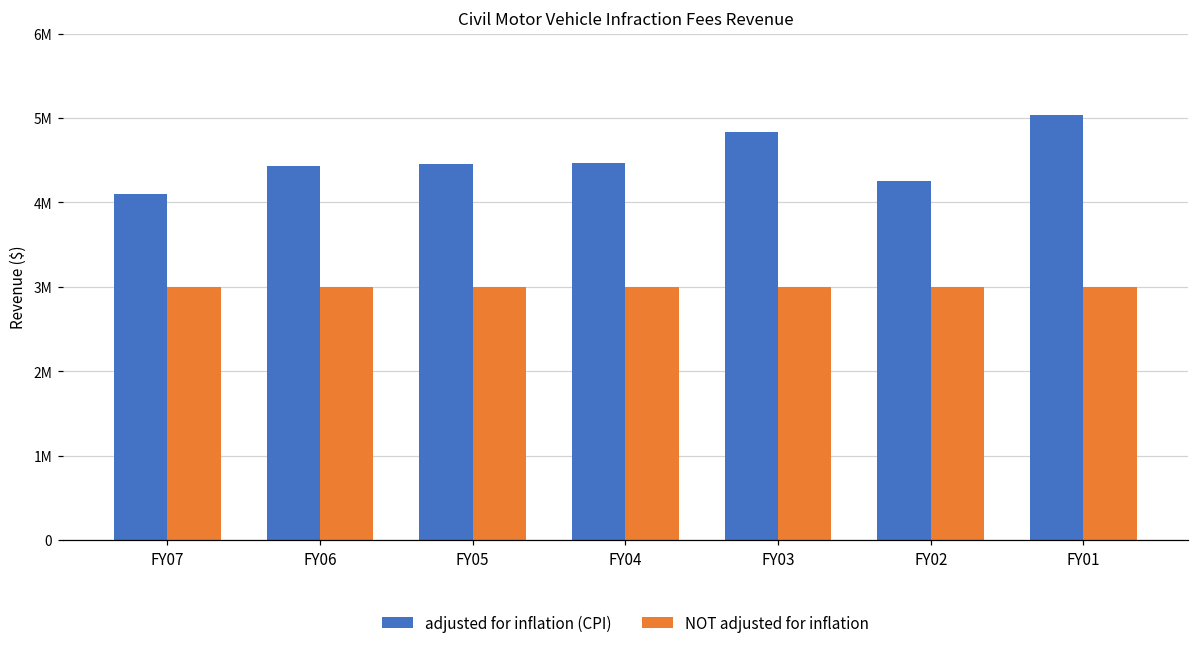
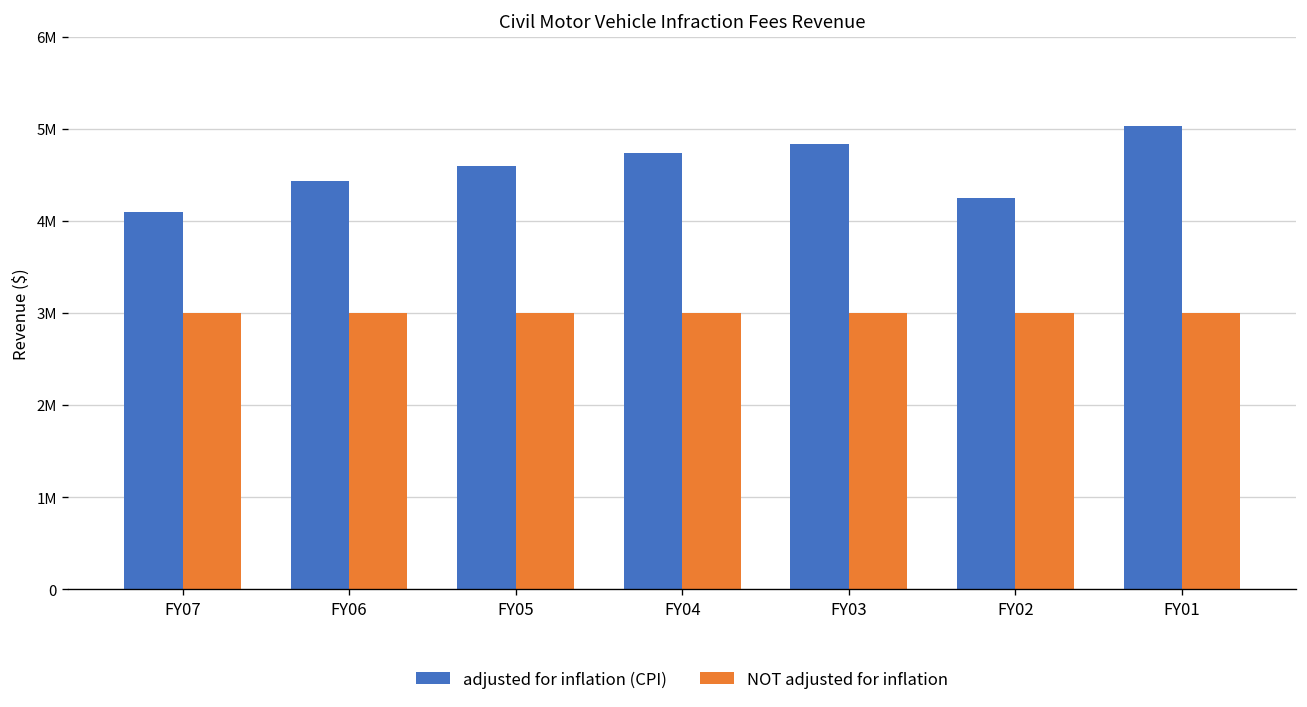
  {
    "adjusted for inflation (CPI)": {
      "FY07": 4100000,
      "FY06": 4400000,
-     "FY05": 4500000,
-     "FY04": 4500000,
+     "FY05": 4600000,
+     "FY04": 4700000,
      "FY03": 4800000,
      "FY02": 4300000,
      "FY01": 5000000
    },
    "NOT adjusted for inflation": {
      "FY07": 3000000,
      "FY06": 3000000,
      "FY05": 3000000,
      "FY04": 3000000,
      "FY03": 3000000,
      "FY02": 3000000,
      "FY01": 3000000
    }
  }
